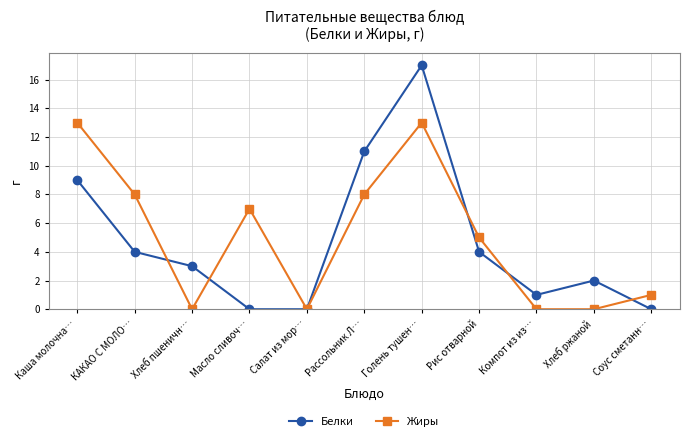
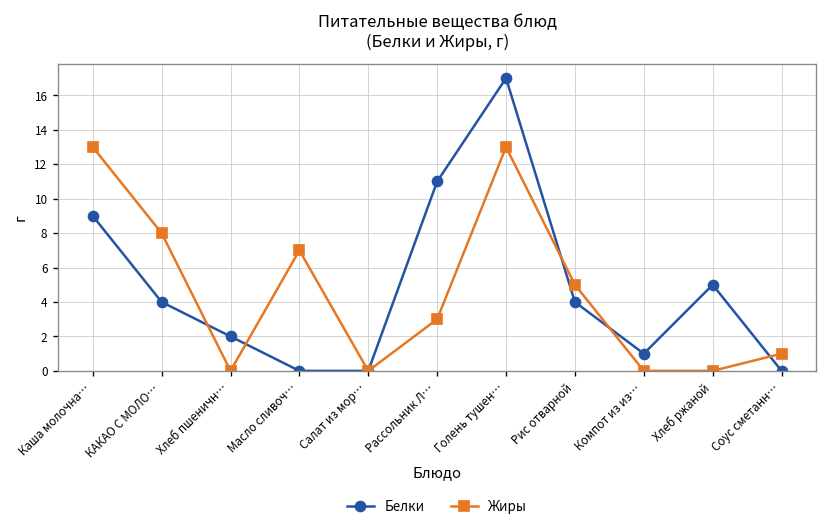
  {
    "Белки": {
      "Каша молочна…": 9,
      "КАКАО С МОЛО…": 4,
-     "Хлеб пшеничн…": 3,
+     "Хлеб пшеничн…": 2,
      "Масло сливоч…": 0,
      "Рассольник Л…": 11,
      "Голень тушен…": 17,
      "Рис отварной": 4,
      "Компот из из…": 1,
-     "Хлеб ржаной": 2,
+     "Хлеб ржаной": 5,
      "Соус сметанн…": 0
    },
    "Жиры": {
      "Каша молочна…": 13,
      "КАКАО С МОЛО…": 8,
      "Хлеб пшеничн…": 0,
      "Масло сливоч…": 7,
-     "Рассольник Л…": 8,
+     "Рассольник Л…": 3,
      "Голень тушен…": 13,
      "Рис отварной": 5,
      "Компот из из…": 0,
      "Хлеб ржаной": 0,
      "Соус сметанн…": 1
    }
  }
